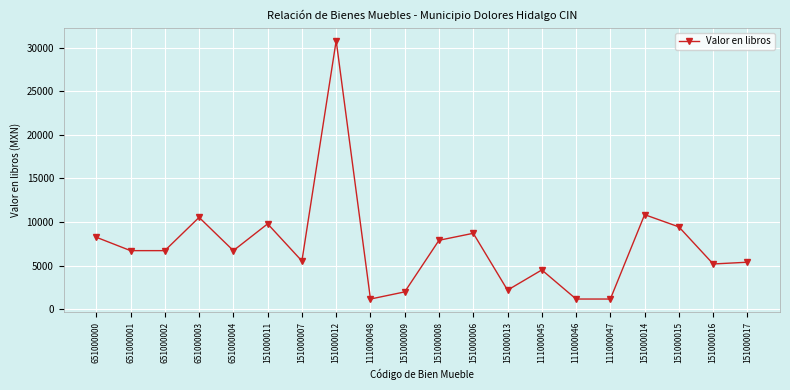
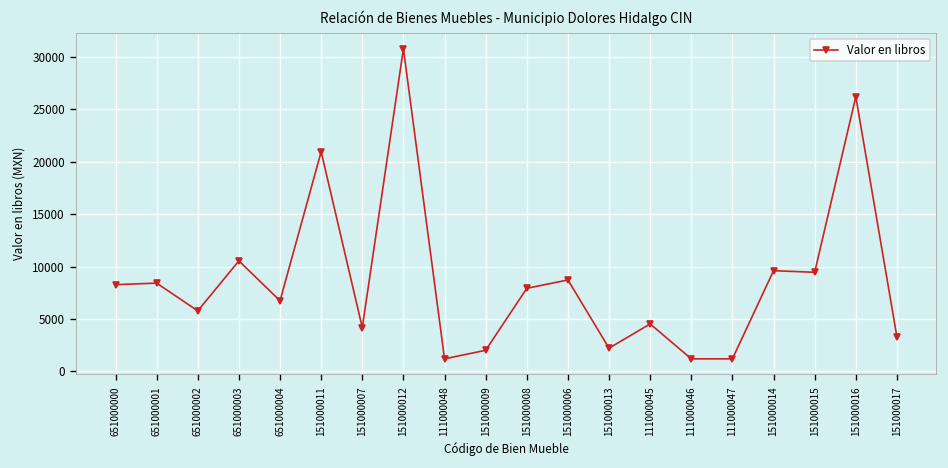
  {
    "651000000": 8000,
-   "651000001": 7000,
-   "651000002": 7000,
+   "651000001": 8000,
+   "651000002": 6000,
    "651000003": 11000,
    "651000004": 7000,
-   "151000011": 10000,
-   "151000007": 6000,
+   "151000011": 21000,
+   "151000007": 4000,
    "151000012": 31000,
    "111000048": 1000,
    "151000009": 2000,
    "151000008": 8000,
    "151000006": 9000,
    "151000013": 2000,
    "111000045": 5000,
    "111000046": 1000,
    "111000047": 1000,
-   "151000014": 11000,
+   "151000014": 10000,
    "151000015": 9000,
-   "151000016": 5000,
-   "151000017": 5000
+   "151000016": 26000,
+   "151000017": 3000
  }
